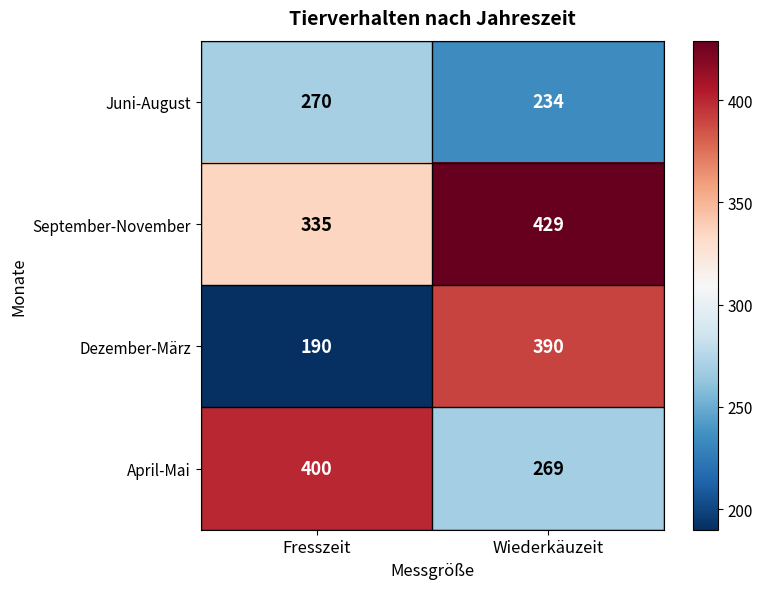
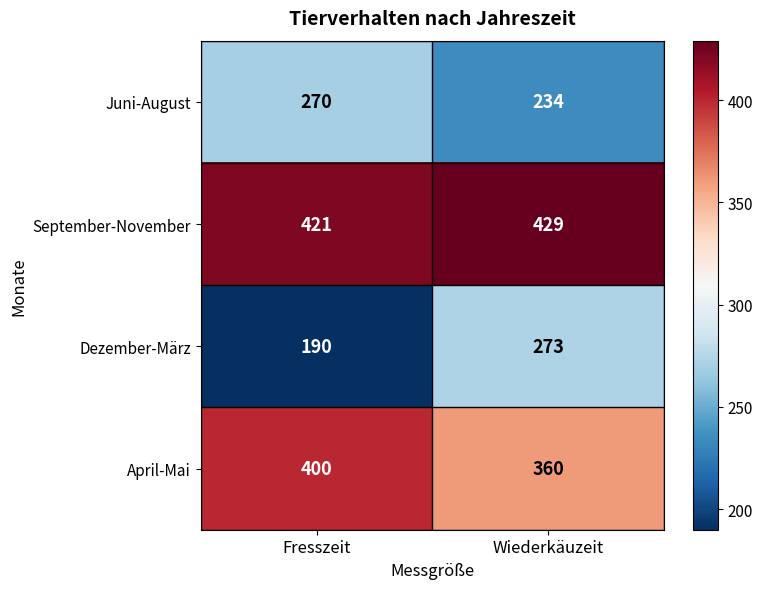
  {
    "Juni-August": {
      "Fresszeit": 270,
      "Wiederkäuzeit": 234
    },
    "September-November": {
-     "Fresszeit": 335,
+     "Fresszeit": 421,
      "Wiederkäuzeit": 429
    },
    "Dezember-März": {
      "Fresszeit": 190,
-     "Wiederkäuzeit": 390
+     "Wiederkäuzeit": 273
    },
    "April-Mai": {
      "Fresszeit": 400,
-     "Wiederkäuzeit": 269
+     "Wiederkäuzeit": 360
    }
  }
